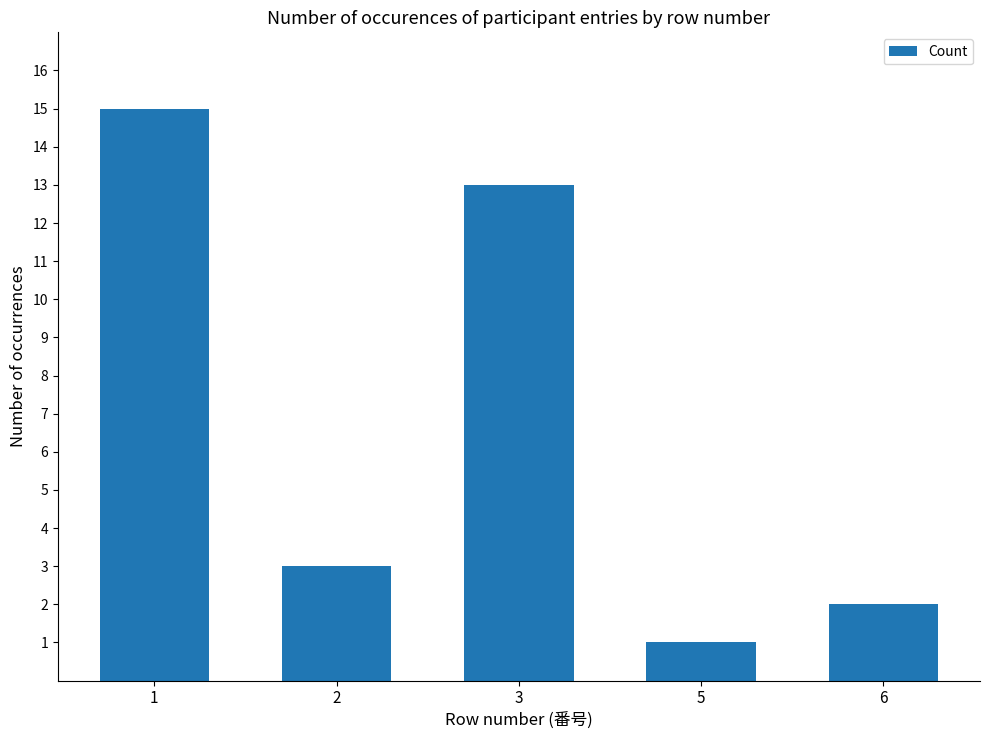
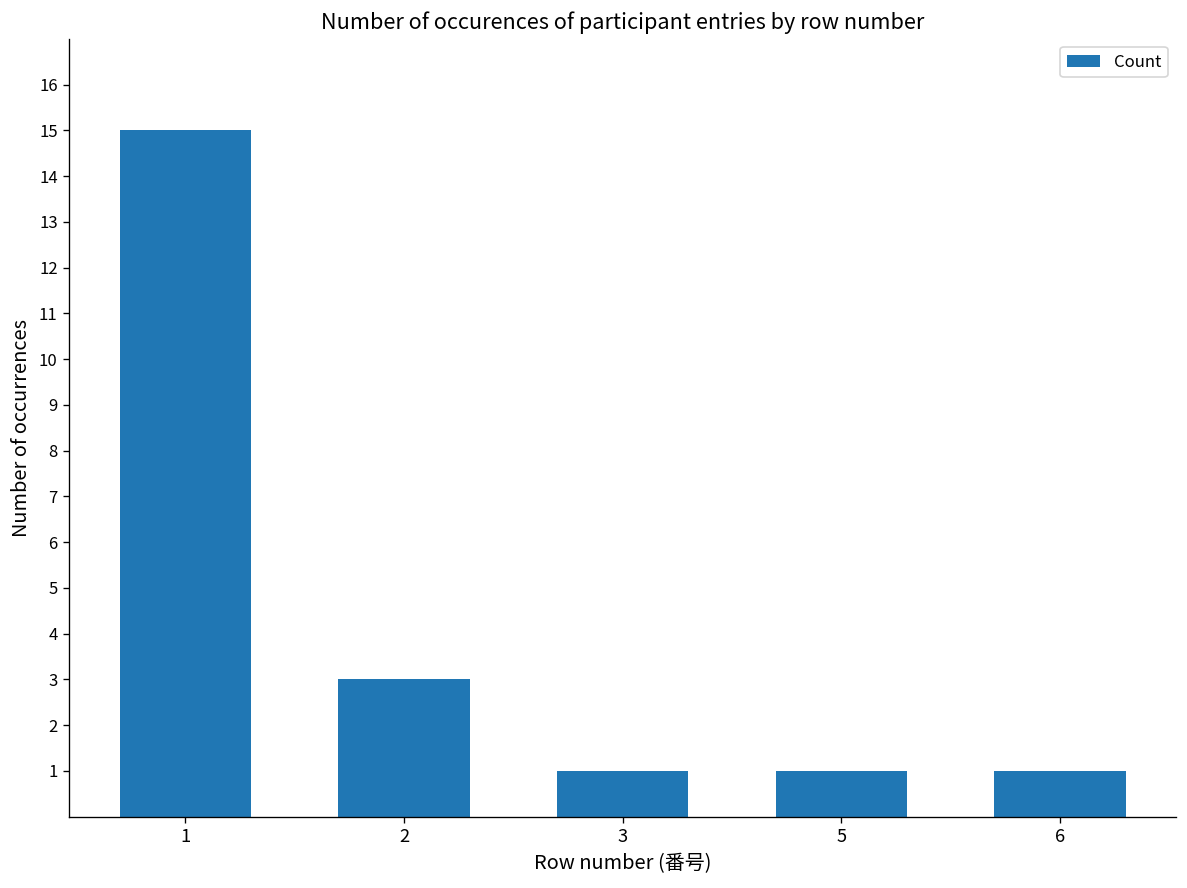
  {
    "1": 15,
    "2": 3,
-   "3": 13,
+   "3": 1,
    "5": 1,
-   "6": 2
+   "6": 1
  }
